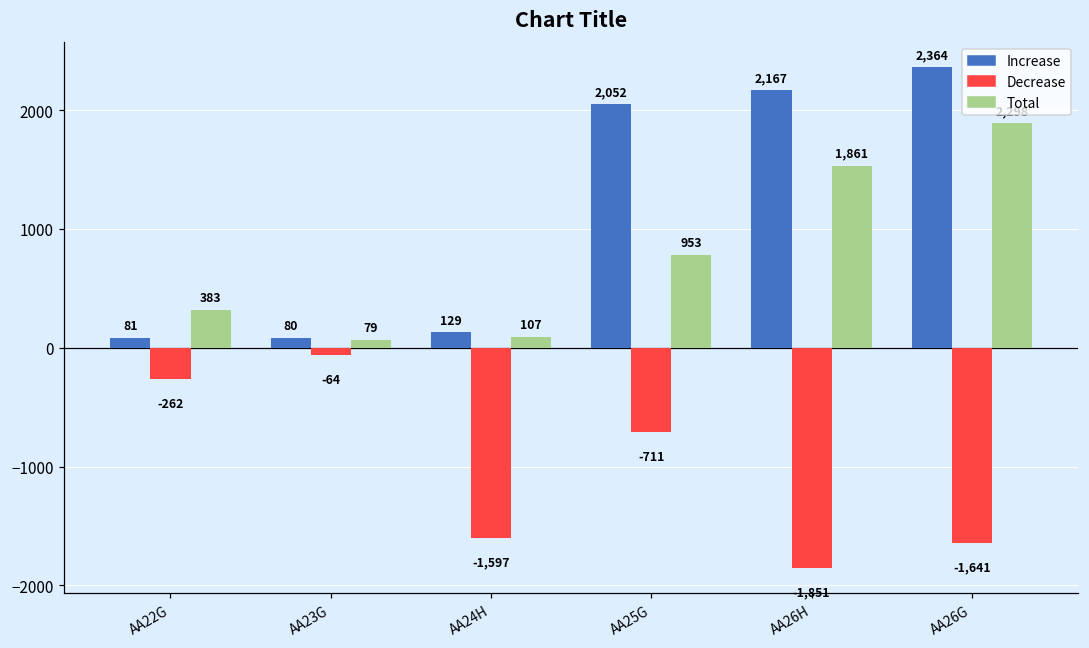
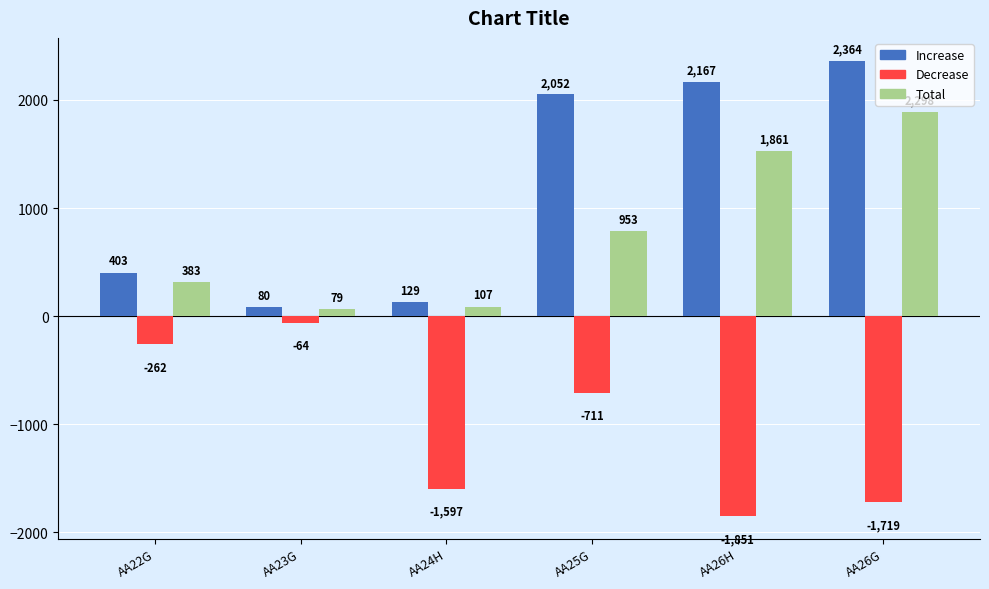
  {
    "Increase": {
-     "AA22G": "81",
+     "AA22G": "403",
      "AA23G": "80",
      "AA24H": "129",
      "AA25G": "2,052",
      "AA26H": "2,167",
      "AA26G": "2,364"
    },
    "Decrease": {
      "AA22G": "-262",
      "AA23G": "-64",
      "AA24H": "-1,597",
      "AA25G": "-711",
      "AA26H": "-1,851",
-     "AA26G": "-1,641"
+     "AA26G": "-1,719"
    }
  }
